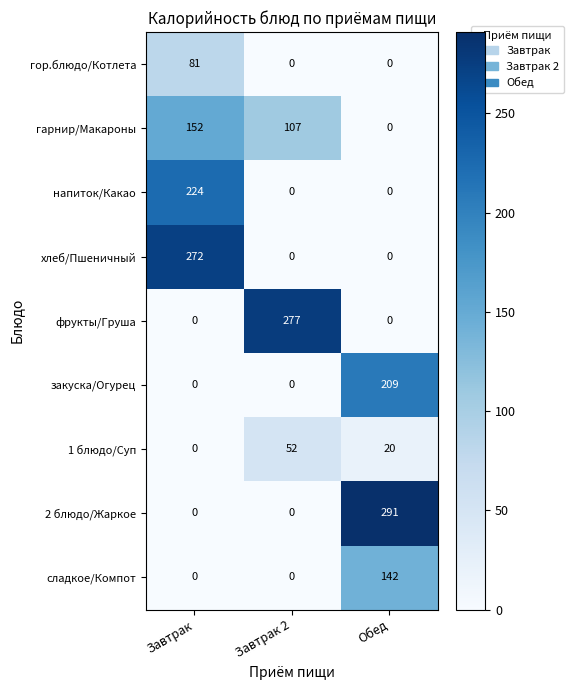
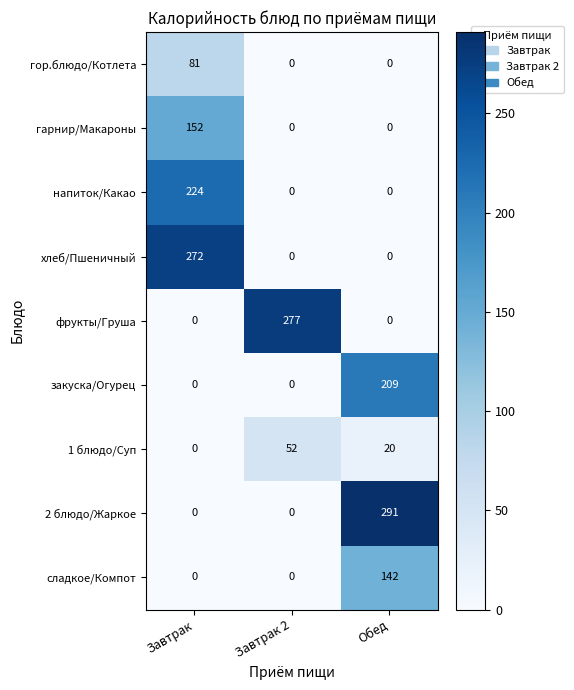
  {
    "гор.блюдо/Котлета": {
      "Завтрак": 81,
      "Завтрак 2": 0,
      "Обед": 0
    },
    "гарнир/Макароны": {
      "Завтрак": 152,
-     "Завтрак 2": 107,
+     "Завтрак 2": 0,
      "Обед": 0
    },
    "напиток/Какао": {
      "Завтрак": 224,
      "Завтрак 2": 0,
      "Обед": 0
    },
    "хлеб/Пшеничный": {
      "Завтрак": 272,
      "Завтрак 2": 0,
      "Обед": 0
    },
    "фрукты/Груша": {
      "Завтрак": 0,
      "Завтрак 2": 277,
      "Обед": 0
    },
    "закуска/Огурец": {
      "Завтрак": 0,
      "Завтрак 2": 0,
      "Обед": 209
    },
    "1 блюдо/Суп": {
      "Завтрак": 0,
      "Завтрак 2": 52,
      "Обед": 20
    },
    "2 блюдо/Жаркое": {
      "Завтрак": 0,
      "Завтрак 2": 0,
      "Обед": 291
    },
    "сладкое/Компот": {
      "Завтрак": 0,
      "Завтрак 2": 0,
      "Обед": 142
    }
  }
